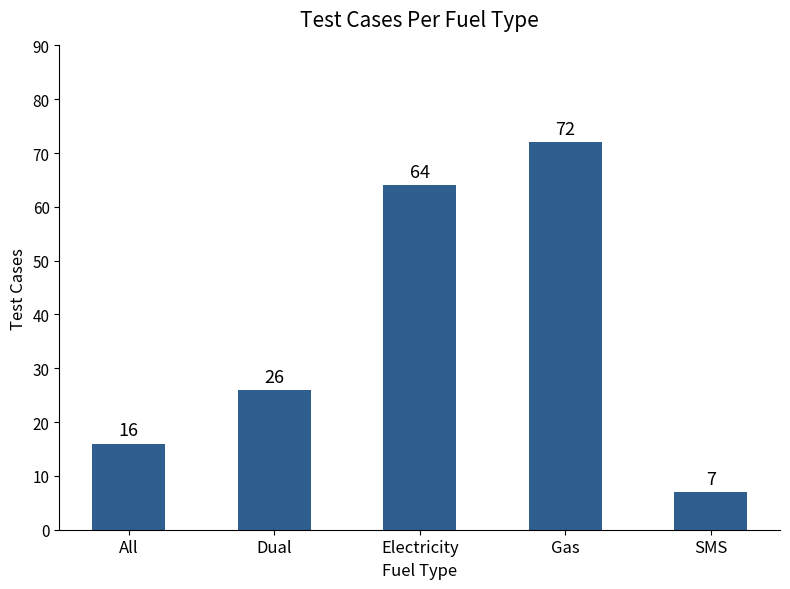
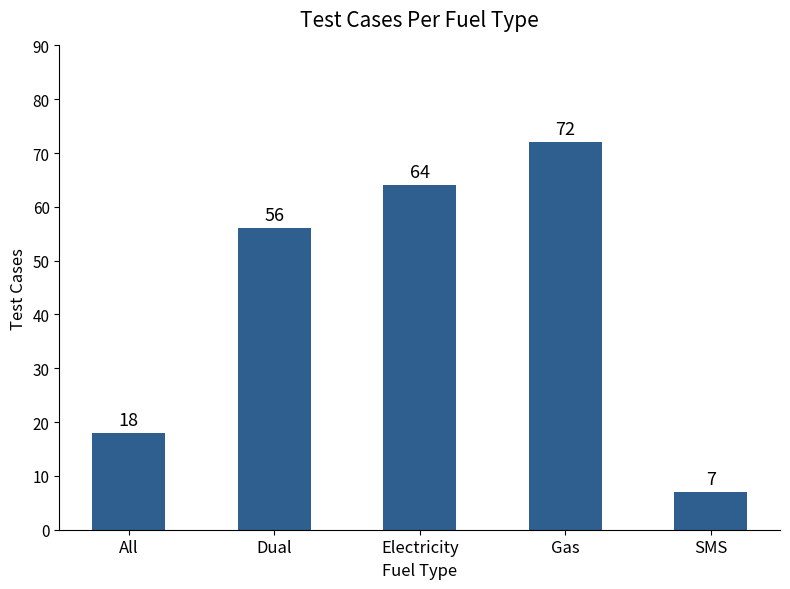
  {
-   "All": 16,
-   "Dual": 26,
+   "All": 18,
+   "Dual": 56,
    "Electricity": 64,
    "Gas": 72,
    "SMS": 7
  }
